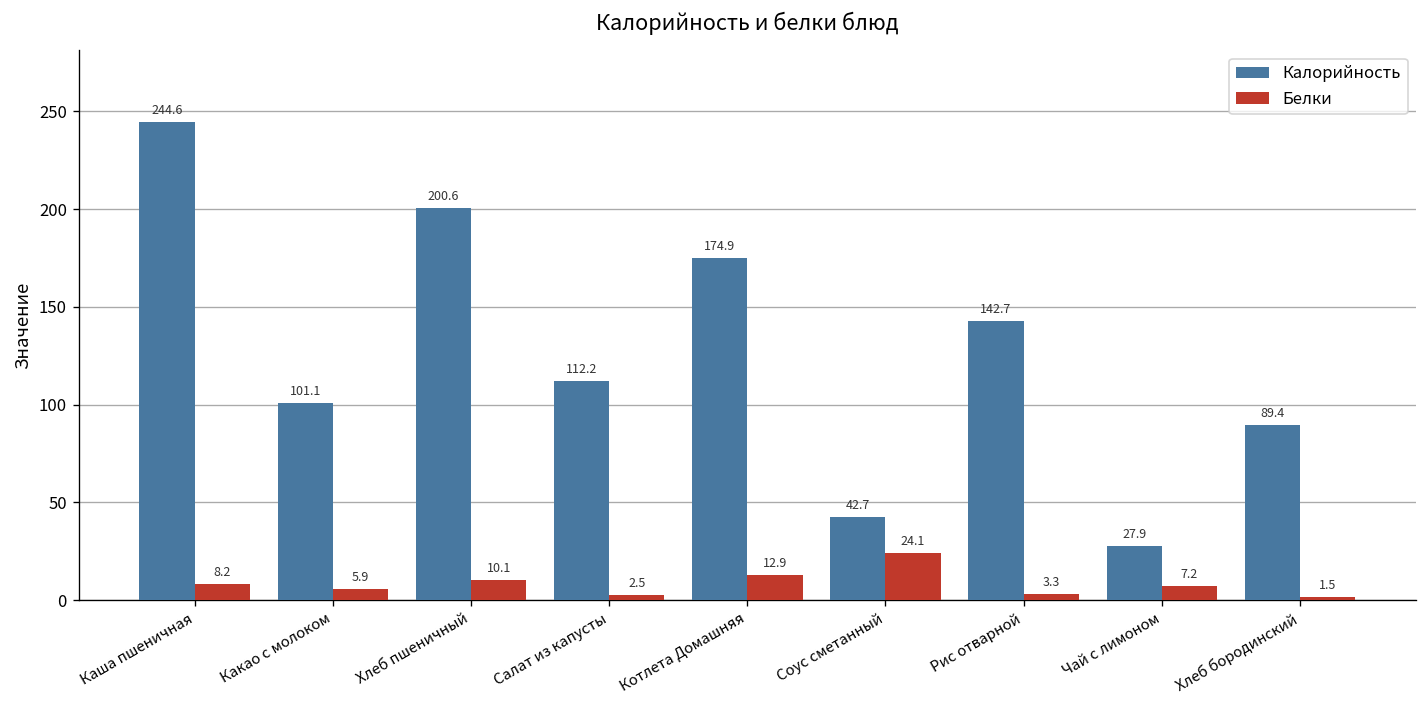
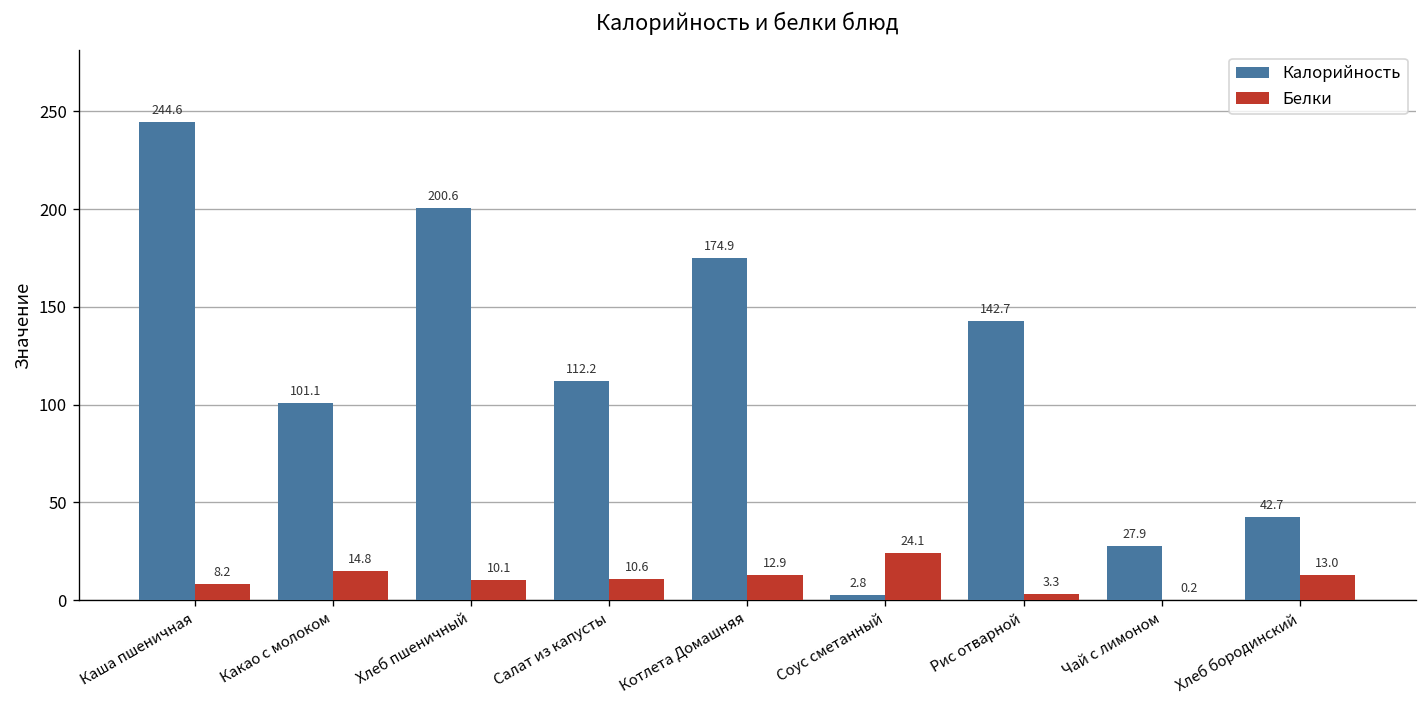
  {
    "Калорийность": {
      "Каша пшеничная": 244.6,
      "Какао с молоком": 101.1,
      "Хлеб пшеничный": 200.6,
      "Салат из капусты": 112.2,
      "Котлета Домашняя": 174.9,
-     "Соус сметанный": 42.7,
+     "Соус сметанный": 2.8,
      "Рис отварной": 142.7,
      "Чай с лимоном": 27.9,
-     "Хлеб бородинский": 89.4
+     "Хлеб бородинский": 42.7
    },
    "Белки": {
      "Каша пшеничная": 8.2,
-     "Какао с молоком": 5.9,
+     "Какао с молоком": 14.8,
      "Хлеб пшеничный": 10.1,
-     "Салат из капусты": 2.5,
+     "Салат из капусты": 10.6,
      "Котлета Домашняя": 12.9,
      "Соус сметанный": 24.1,
      "Рис отварной": 3.3,
-     "Чай с лимоном": 7.2,
-     "Хлеб бородинский": 1.5
+     "Чай с лимоном": 0.2,
+     "Хлеб бородинский": 13.0
    }
  }
